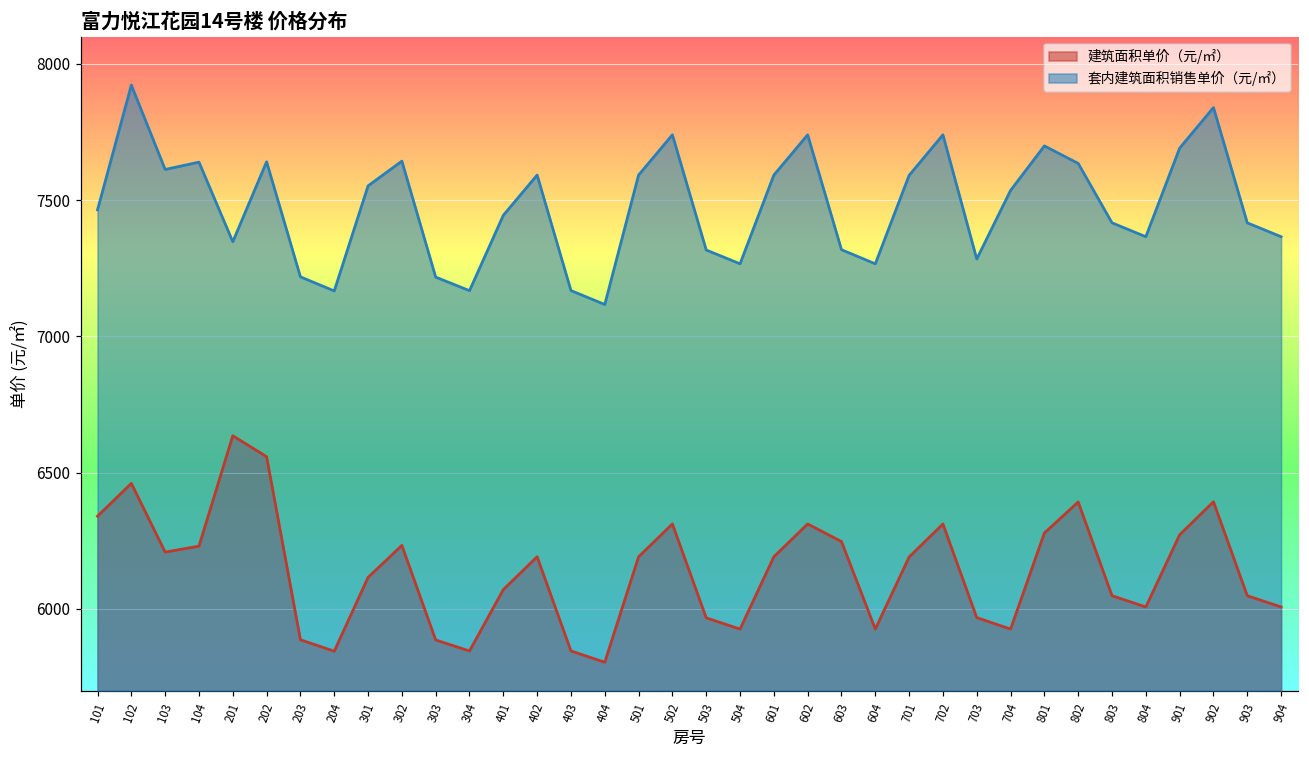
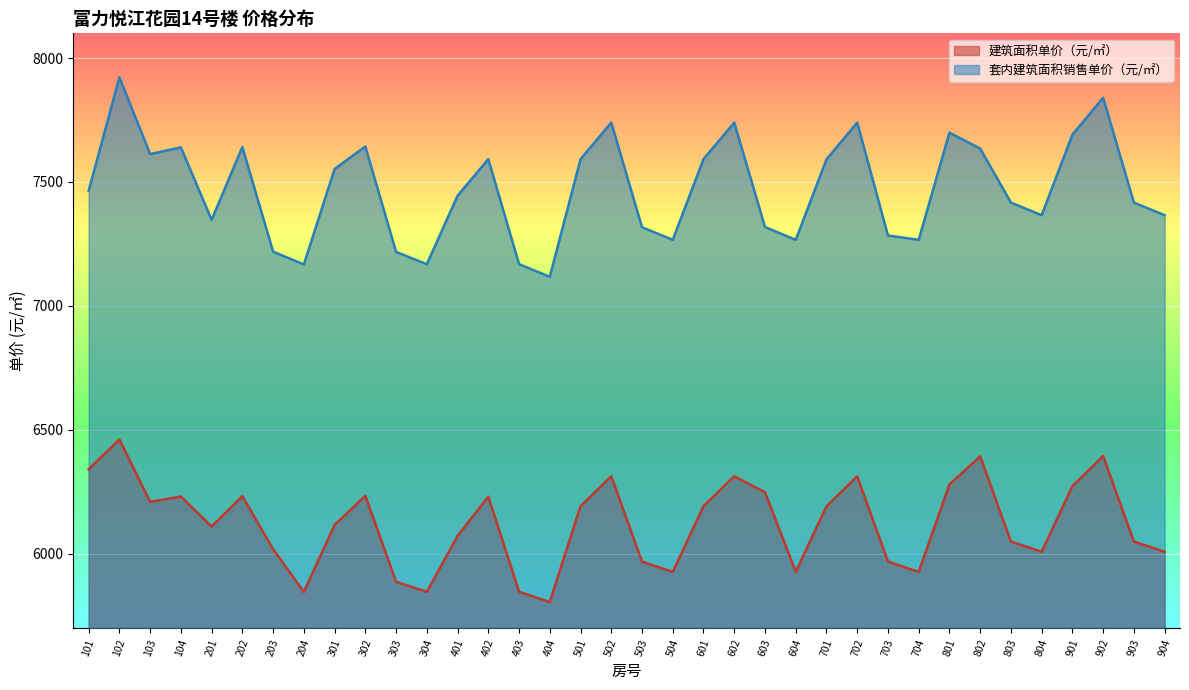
  {
    "建筑面积单价（元/㎡）": {
      "101": 6340,
      "102": 6460,
      "103": 6210,
      "104": 6230,
-     "201": 6640,
-     "202": 6560,
-     "203": 5890,
+     "201": 6110,
+     "202": 6230,
+     "203": 6020,
      "204": 5840,
      "301": 6120,
      "302": 6230,
      "303": 5890,
      "304": 5850,
      "401": 6070,
-     "402": 6190,
+     "402": 6230,
      "403": 5850,
      "404": 5800,
      "501": 6190,
      "502": 6310,
      "503": 5970,
      "504": 5930,
      "601": 6190,
      "602": 6310,
      "603": 6250,
      "604": 5930,
      "701": 6190,
      "702": 6310,
      "703": 5970,
      "704": 5930,
      "801": 6280,
      "802": 6390,
      "803": 6050,
      "804": 6010,
      "901": 6270,
      "902": 6390,
      "903": 6050,
      "904": 6010
    },
    "套内建筑面积销售单价（元/㎡）": {
      "101": 7460,
      "102": 7920,
      "103": 7610,
      "104": 7640,
      "201": 7350,
      "202": 7640,
      "203": 7220,
      "204": 7170,
      "301": 7550,
      "302": 7640,
      "303": 7220,
      "304": 7170,
      "401": 7440,
      "402": 7590,
      "403": 7170,
      "404": 7120,
      "501": 7590,
      "502": 7740,
      "503": 7320,
      "504": 7270,
      "601": 7590,
      "602": 7740,
      "603": 7320,
      "604": 7270,
      "701": 7590,
      "702": 7740,
      "703": 7280,
-     "704": 7540,
+     "704": 7270,
      "801": 7700,
      "802": 7630,
      "803": 7420,
      "804": 7370,
      "901": 7690,
      "902": 7840,
      "903": 7420,
      "904": 7370
    }
  }
